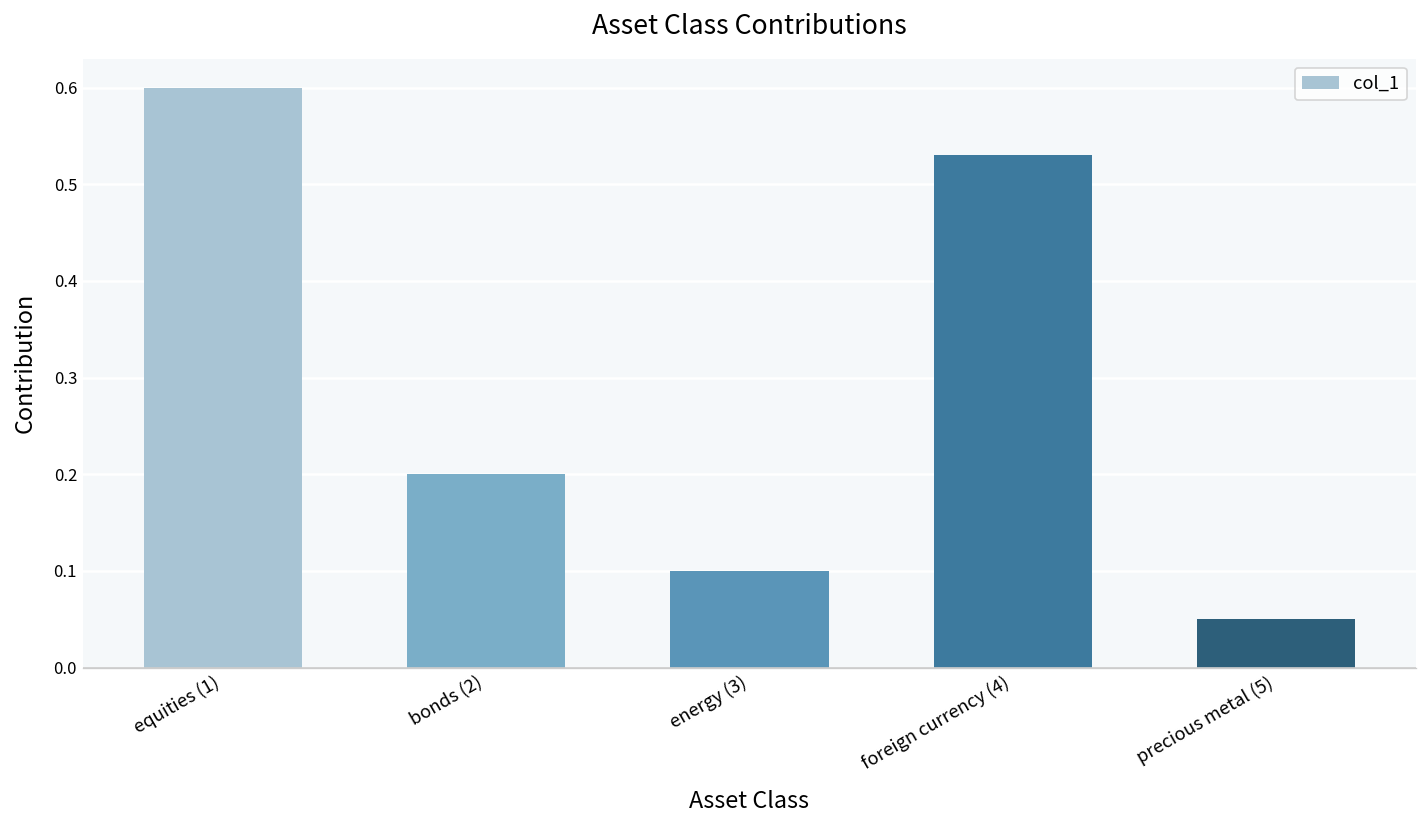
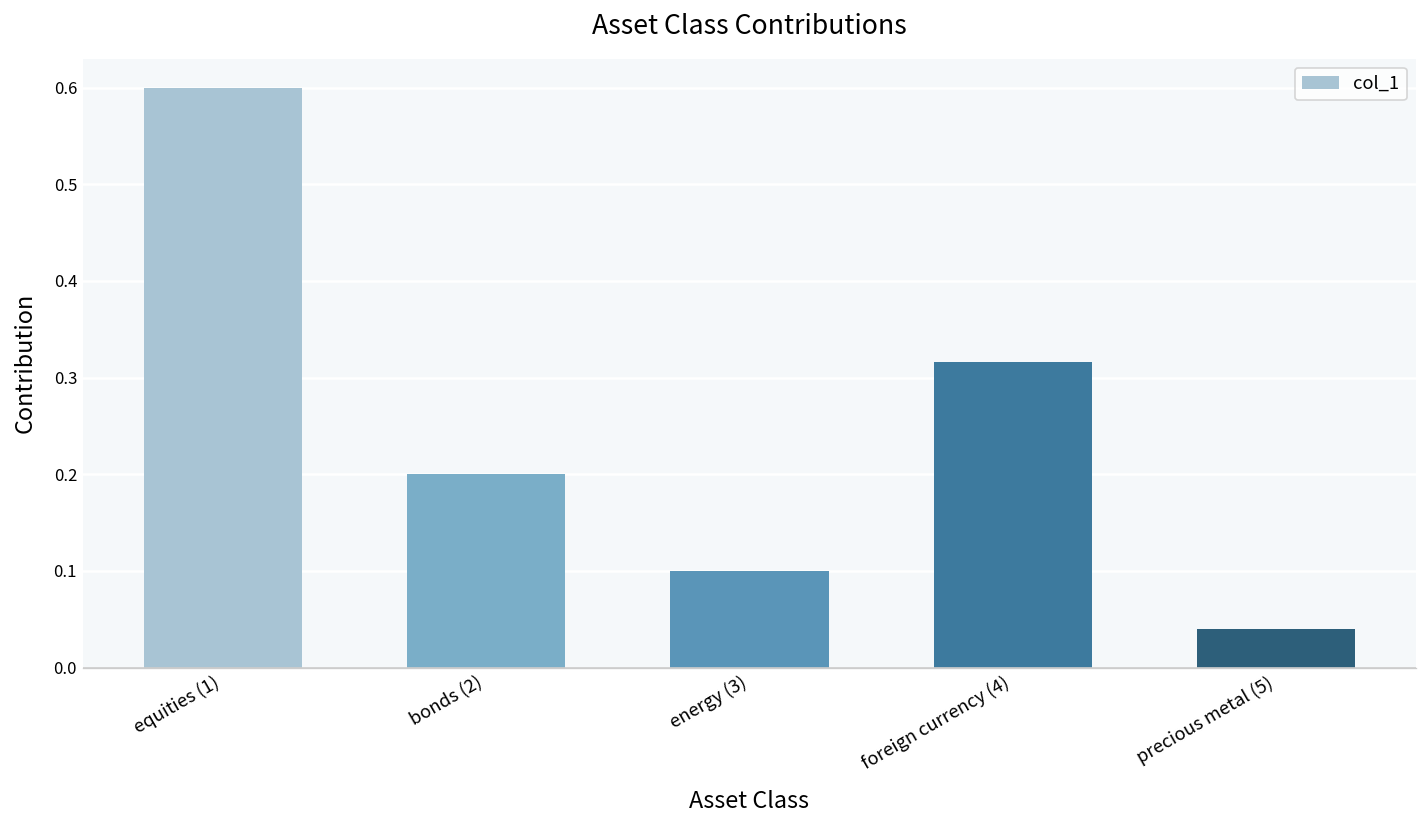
  {
    "equities (1)": 0.60,
    "bonds (2)": 0.20,
    "energy (3)": 0.10,
-   "foreign currency (4)": 0.53,
-   "precious metal (5)": 0.05
+   "foreign currency (4)": 0.32,
+   "precious metal (5)": 0.04
  }
